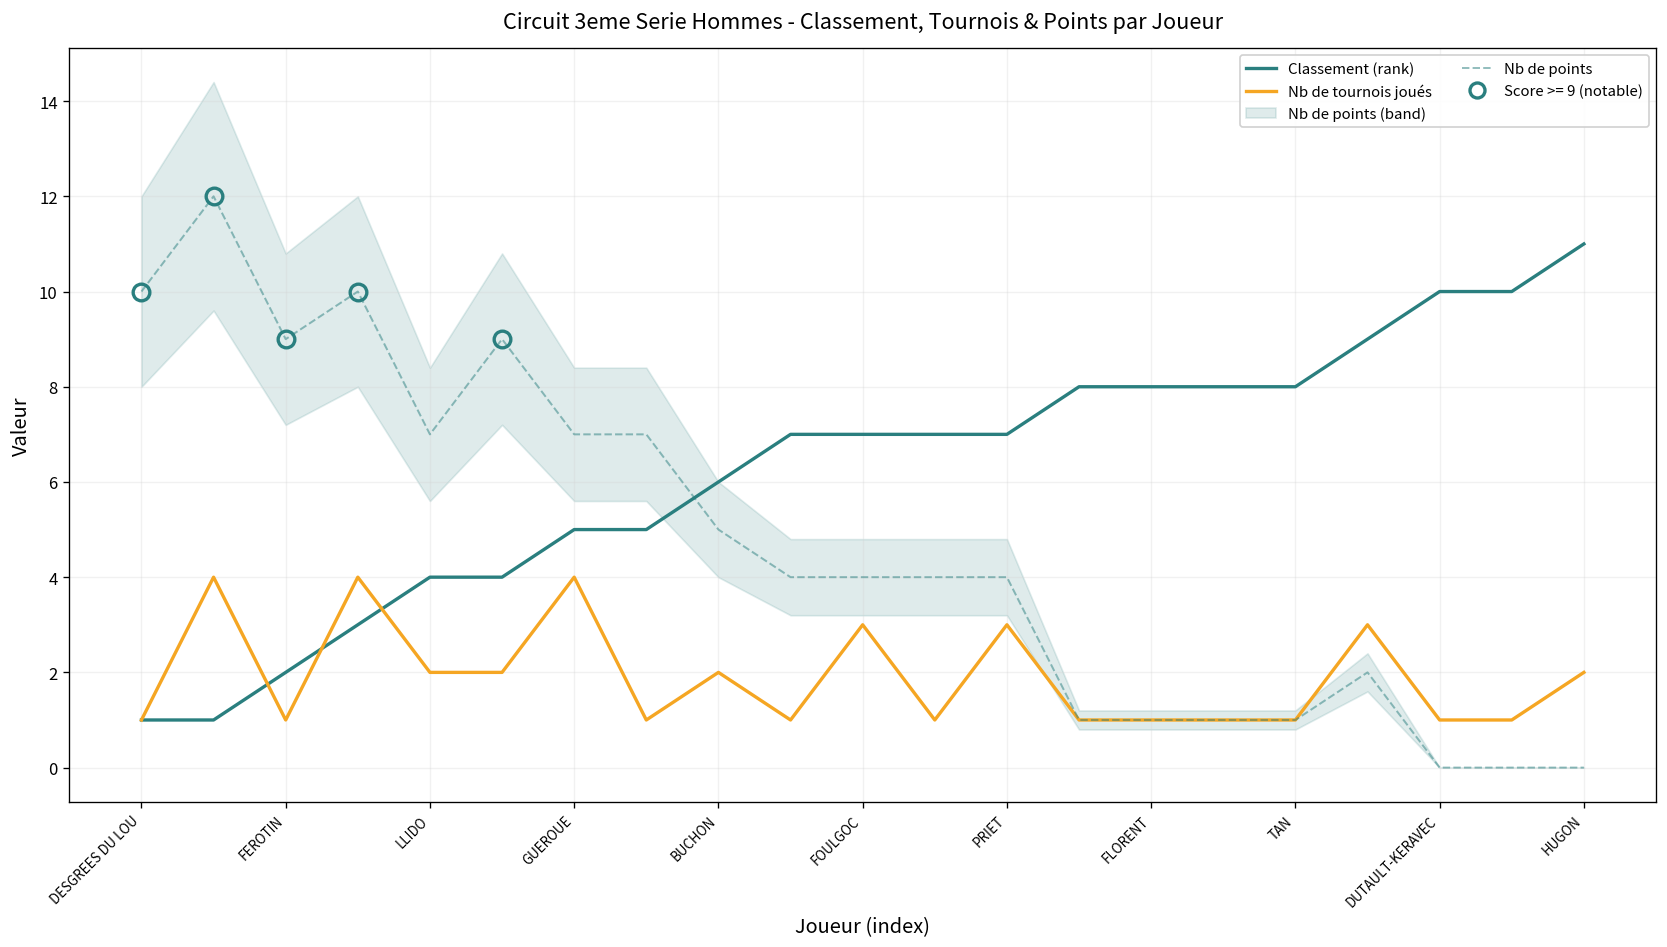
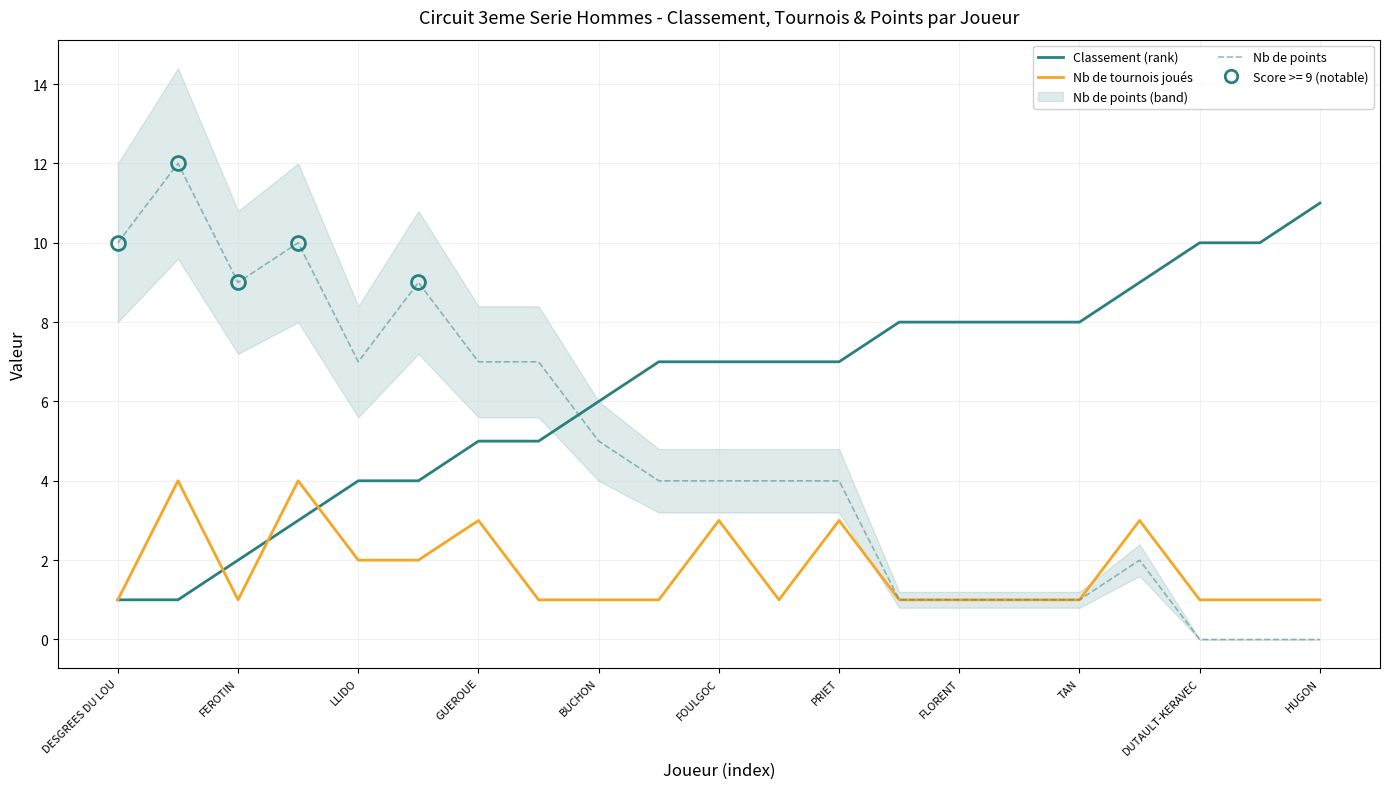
  {
    "Nb de tournois joués": {
      "FEROTIN": 1,
      "LLIDO": 2,
-     "GUEROUE": 4,
-     "BUCHON": 2,
+     "GUEROUE": 3,
+     "BUCHON": 1,
      "FOULGOC": 3,
      "PRIET": 3,
      "DUTAULT-KERAVEC": 1,
-     "HUGON": 2
+     "HUGON": 1
    }
  }
